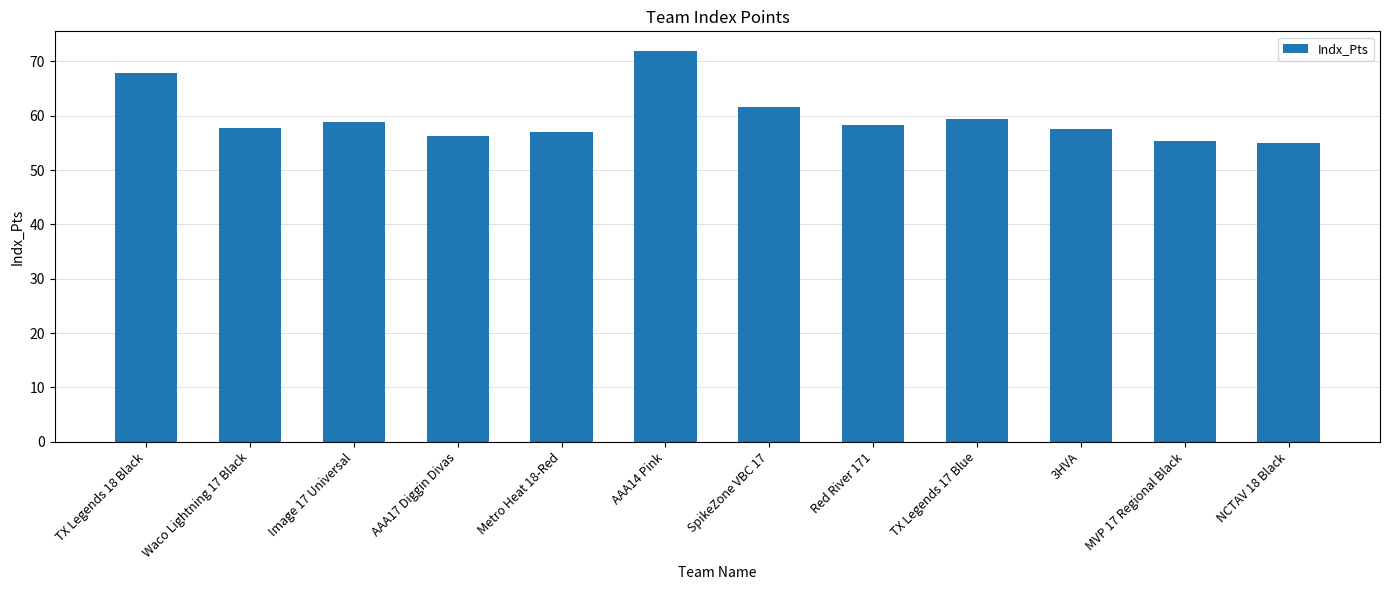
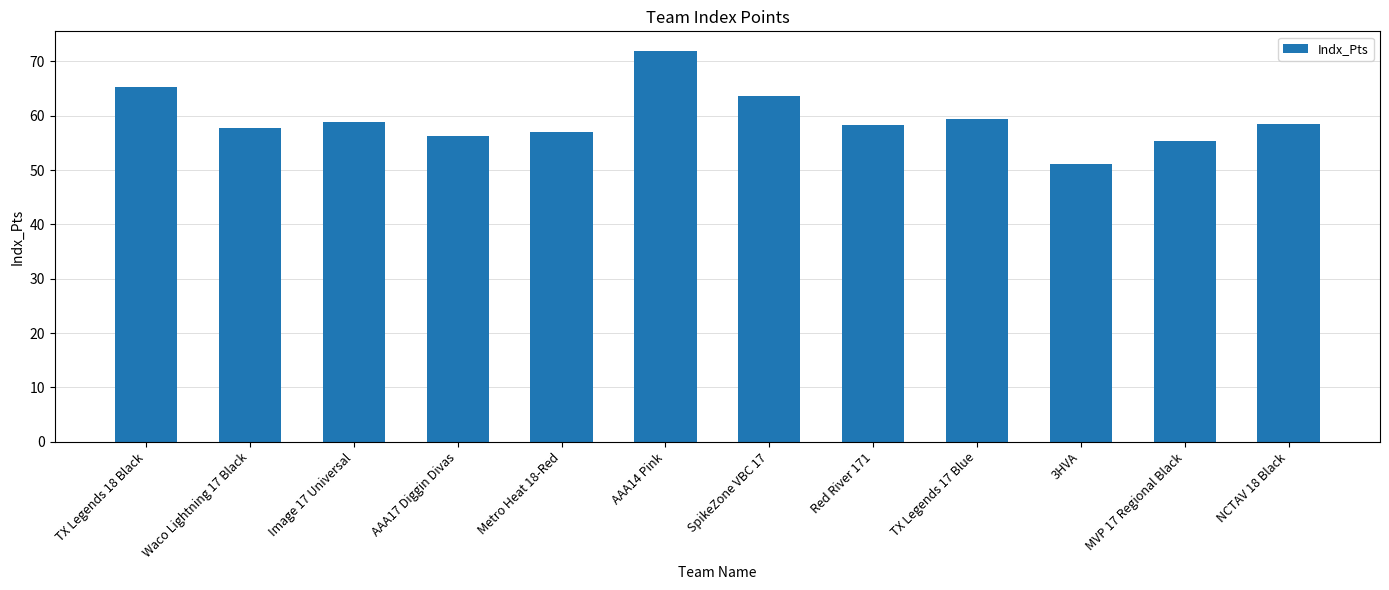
  {
-   "TX Legends 18 Black": 68,
+   "TX Legends 18 Black": 65,
    "Waco Lightning 17 Black": 58,
    "Image 17 Universal": 59,
    "AAA17 Diggin Divas": 56,
    "Metro Heat 18-Red": 57,
    "AAA14 Pink": 72,
-   "SpikeZone VBC 17": 62,
+   "SpikeZone VBC 17": 64,
    "Red River 171": 58,
    "TX Legends 17 Blue": 59,
-   "3HVA": 58,
+   "3HVA": 51,
    "MVP 17 Regional Black": 55,
-   "NCTAV 18 Black": 55
+   "NCTAV 18 Black": 58
  }
